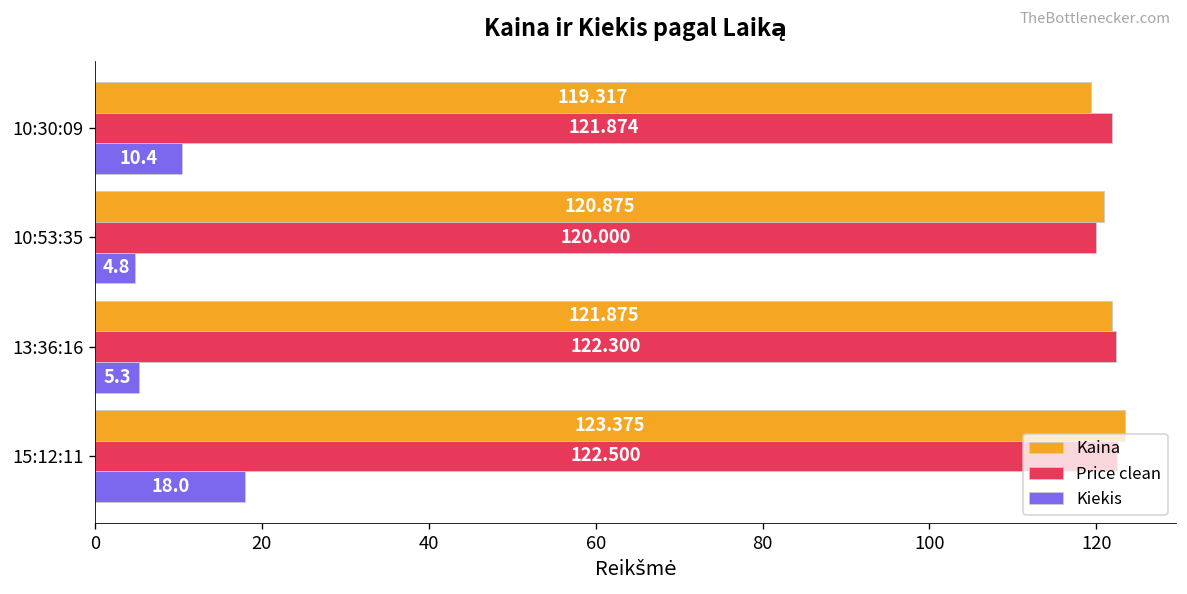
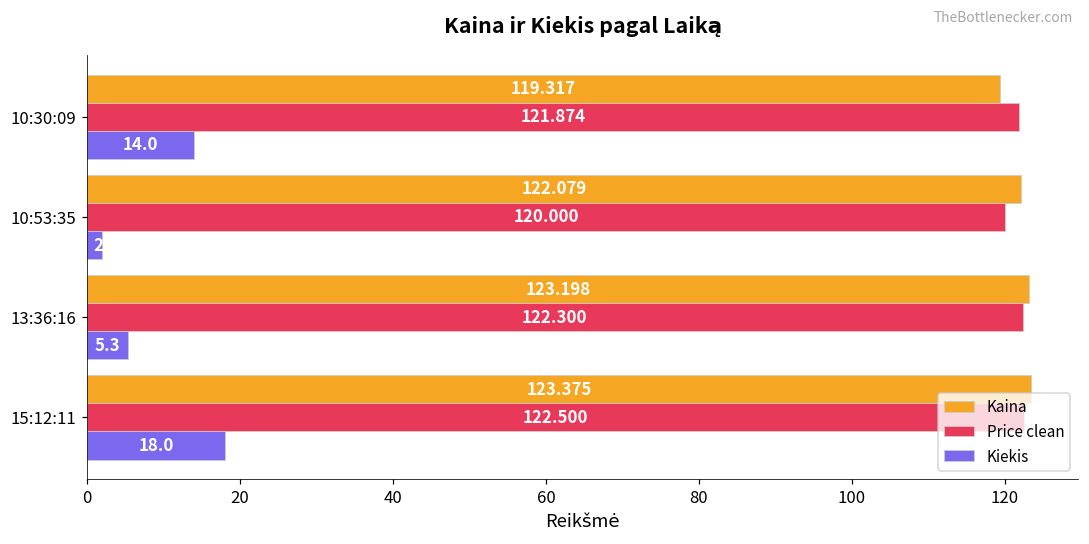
  {
    "Kaina": {
      "10:30:09": 119.317,
-     "10:53:35": 120.875,
-     "13:36:16": 121.875,
+     "10:53:35": 122.079,
+     "13:36:16": 123.198,
      "15:12:11": 123.375
    },
    "Price clean": {
      "10:30:09": 121.874,
      "10:53:35": 120.000,
      "13:36:16": 122.300
    },
    "Kiekis": {
-     "10:30:09": 10.4,
-     "10:53:35": 5,
+     "10:30:09": 14.0,
+     "10:53:35": 2,
      "13:36:16": 5.3,
      "15:12:11": 18.0
    }
  }
